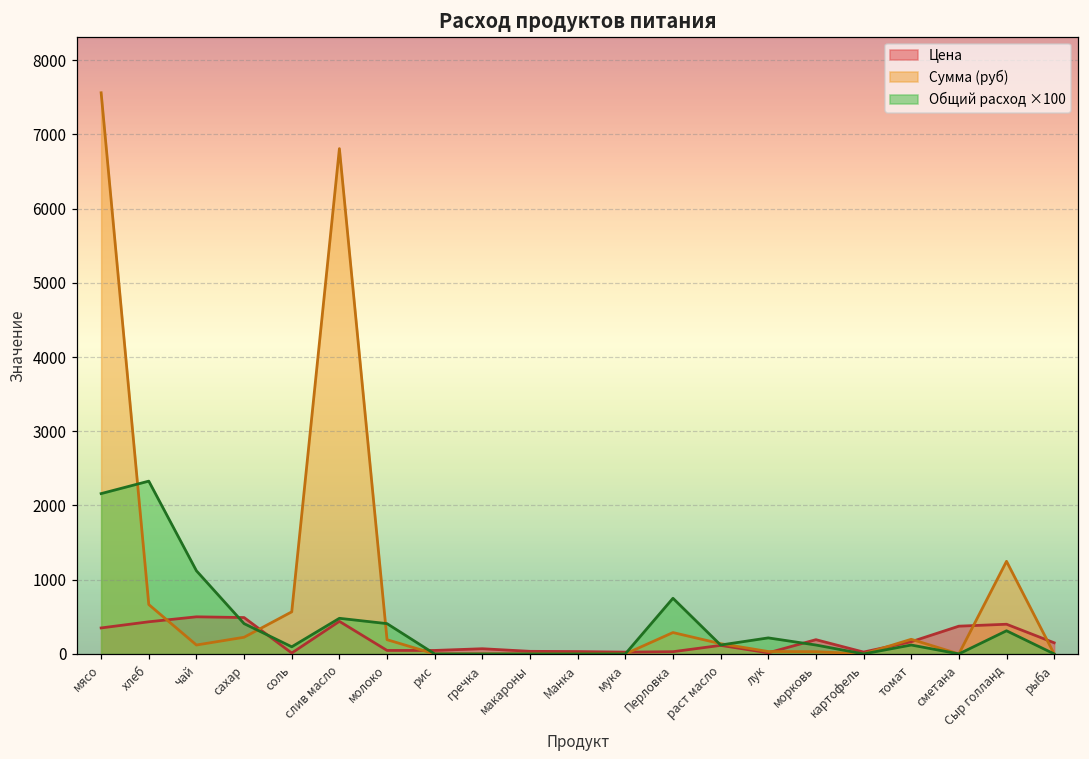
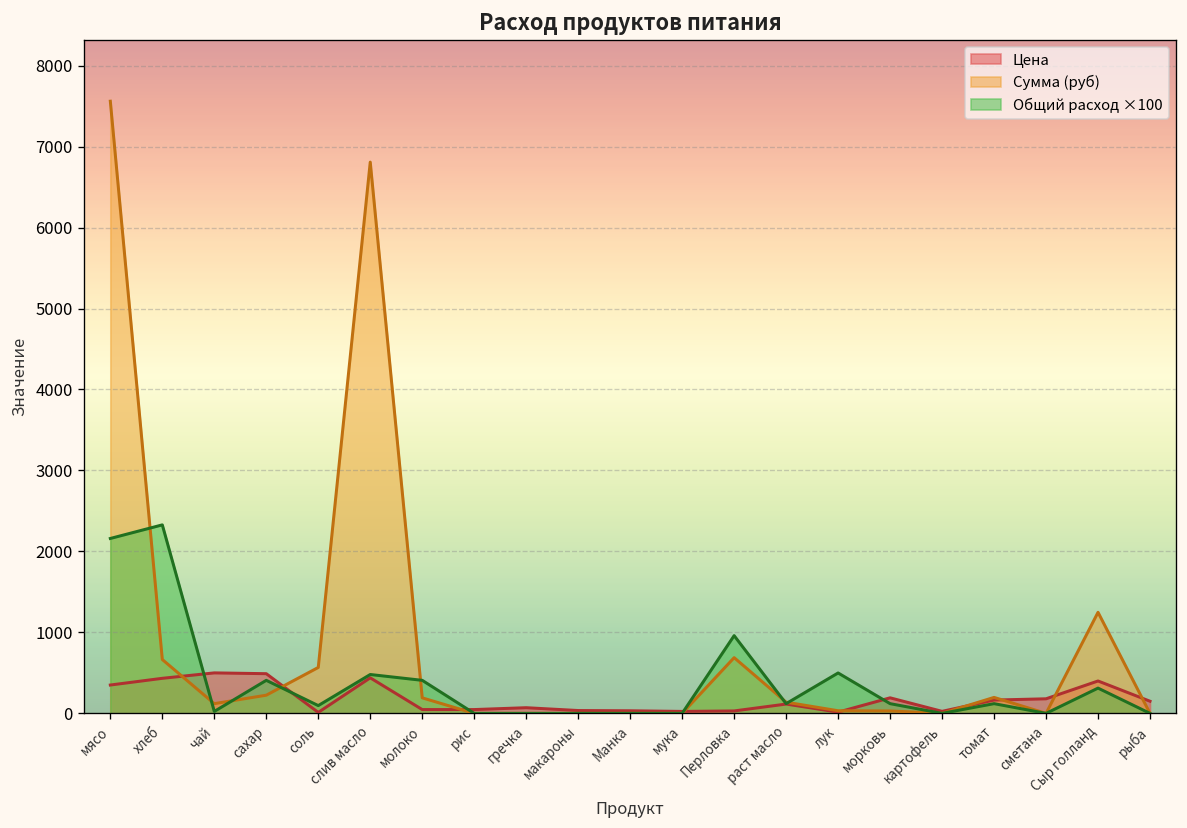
  {
    "Цена": {
      "мясо": 400,
      "хлеб": 400,
      "чай": 500,
      "сахар": 500,
      "соль": 0,
      "слив масло": 400,
      "молоко": 0,
      "рис": 0,
      "гречка": 100,
      "Перловка": 0,
      "морковь": 200,
-     "сметана": 400,
+     "сметана": 200,
      "Сыр голланд": 400,
      "рыба": 200
    },
    "Сумма (руб)": {
      "мясо": 7600,
      "хлеб": 700,
      "чай": 100,
      "сахар": 200,
      "соль": 600,
      "слив масло": 6800,
      "молоко": 200,
-     "Перловка": 300,
+     "Перловка": 700,
      "морковь": 0,
      "Сыр голланд": 1200
    },
    "Общий расход ×100": {
      "мясо": 2200,
      "хлеб": 2300,
-     "чай": 1100,
+     "чай": 0,
      "сахар": 400,
      "соль": 100,
      "слив масло": 500,
      "молоко": 400,
-     "Перловка": 800,
-     "лук": 200,
+     "Перловка": 1000,
+     "лук": 500,
      "морковь": 100,
      "томат": 100,
      "Сыр голланд": 300
    }
  }
